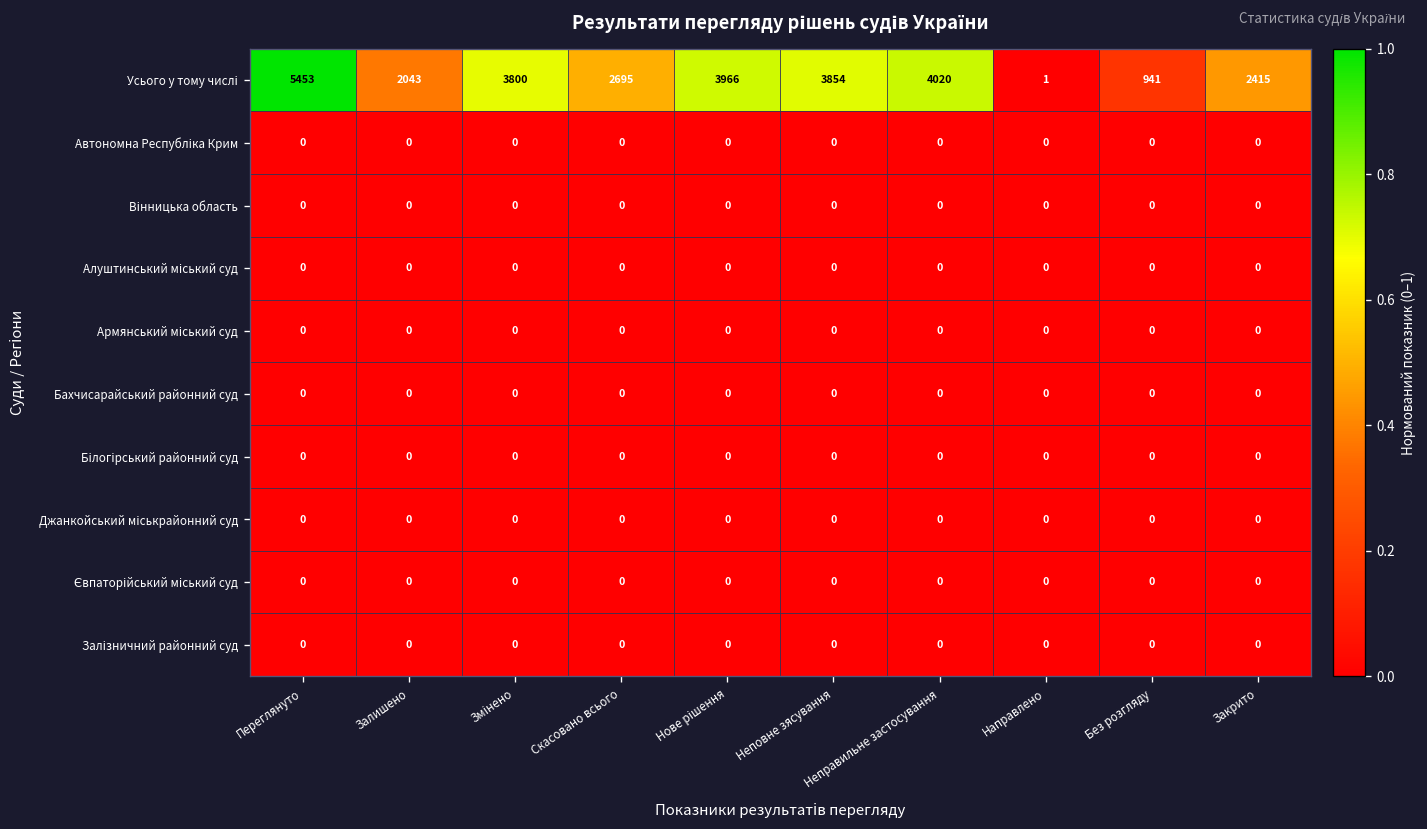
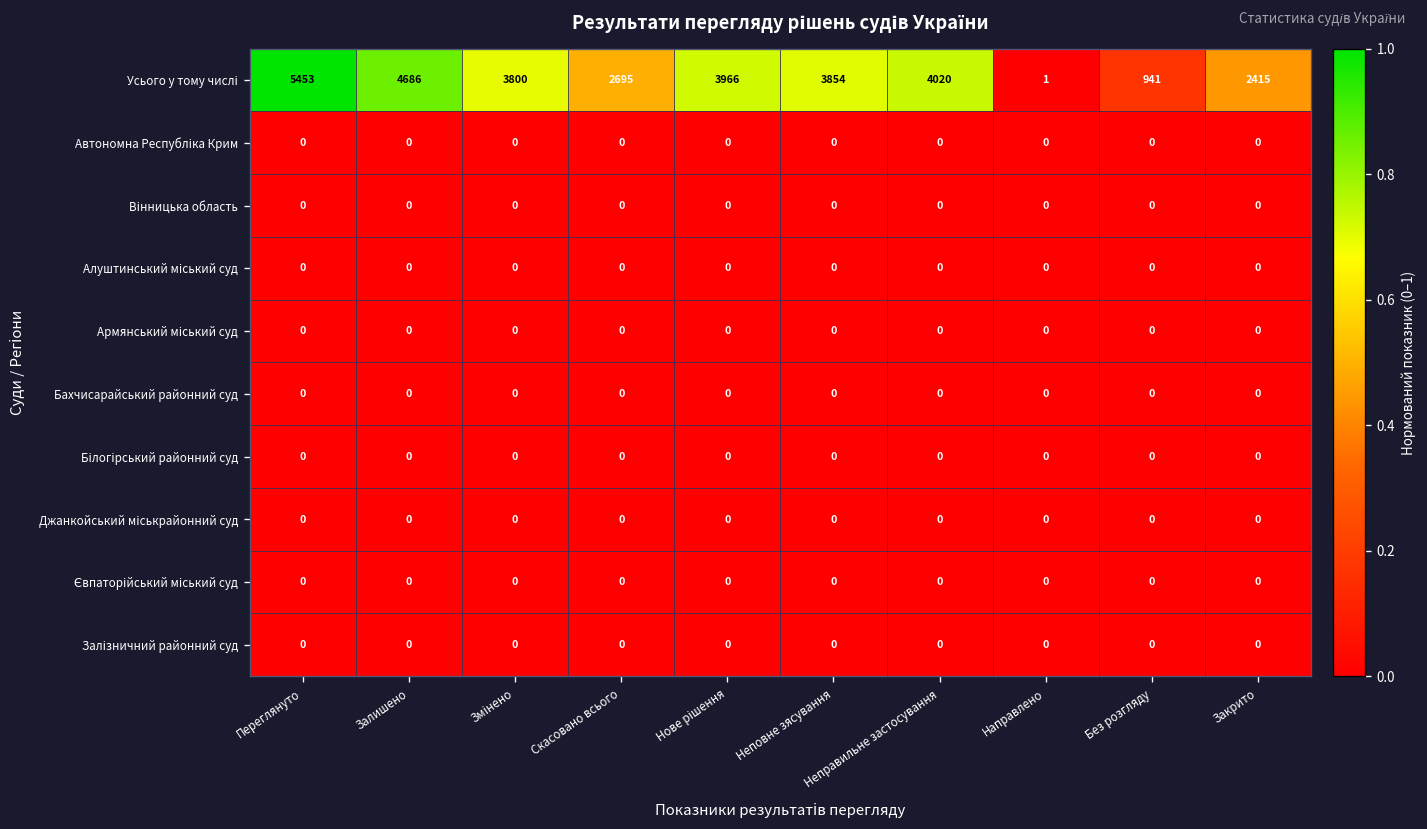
  {
    "Усього у тому числі": {
      "Переглянуто": 5453,
-     "Залишено": 2043,
+     "Залишено": 4686,
      "Змінено": 3800,
      "Скасовано всього": 2695,
      "Нове рішення": 3966,
      "Неповне зясування": 3854,
      "Неправильне застосування": 4020,
      "Направлено": 1,
      "Без розгляду": 941,
      "Закрито": 2415
    },
    "Автономна Республіка Крим": {
      "Переглянуто": 0,
      "Залишено": 0,
      "Змінено": 0,
      "Скасовано всього": 0,
      "Нове рішення": 0,
      "Неповне зясування": 0,
      "Неправильне застосування": 0,
      "Направлено": 0,
      "Без розгляду": 0,
      "Закрито": 0
    },
    "Вінницька область": {
      "Переглянуто": 0,
      "Залишено": 0,
      "Змінено": 0,
      "Скасовано всього": 0,
      "Нове рішення": 0,
      "Неповне зясування": 0,
      "Неправильне застосування": 0,
      "Направлено": 0,
      "Без розгляду": 0,
      "Закрито": 0
    },
    "Алуштинський міський суд": {
      "Переглянуто": 0,
      "Залишено": 0,
      "Змінено": 0,
      "Скасовано всього": 0,
      "Нове рішення": 0,
      "Неповне зясування": 0,
      "Неправильне застосування": 0,
      "Направлено": 0,
      "Без розгляду": 0,
      "Закрито": 0
    },
    "Армянський міський суд": {
      "Переглянуто": 0,
      "Залишено": 0,
      "Змінено": 0,
      "Скасовано всього": 0,
      "Нове рішення": 0,
      "Неповне зясування": 0,
      "Неправильне застосування": 0,
      "Направлено": 0,
      "Без розгляду": 0,
      "Закрито": 0
    },
    "Бахчисарайський районний суд": {
      "Переглянуто": 0,
      "Залишено": 0,
      "Змінено": 0,
      "Скасовано всього": 0,
      "Нове рішення": 0,
      "Неповне зясування": 0,
      "Неправильне застосування": 0,
      "Направлено": 0,
      "Без розгляду": 0,
      "Закрито": 0
    },
    "Білогірський районний суд": {
      "Переглянуто": 0,
      "Залишено": 0,
      "Змінено": 0,
      "Скасовано всього": 0,
      "Нове рішення": 0,
      "Неповне зясування": 0,
      "Неправильне застосування": 0,
      "Направлено": 0,
      "Без розгляду": 0,
      "Закрито": 0
    },
    "Джанкойський міськрайонний суд": {
      "Переглянуто": 0,
      "Залишено": 0,
      "Змінено": 0,
      "Скасовано всього": 0,
      "Нове рішення": 0,
      "Неповне зясування": 0,
      "Неправильне застосування": 0,
      "Направлено": 0,
      "Без розгляду": 0,
      "Закрито": 0
    },
    "Євпаторійський міський суд": {
      "Переглянуто": 0,
      "Залишено": 0,
      "Змінено": 0,
      "Скасовано всього": 0,
      "Нове рішення": 0,
      "Неповне зясування": 0,
      "Неправильне застосування": 0,
      "Направлено": 0,
      "Без розгляду": 0,
      "Закрито": 0
    },
    "Залізничний районний суд": {
      "Переглянуто": 0,
      "Залишено": 0,
      "Змінено": 0,
      "Скасовано всього": 0,
      "Нове рішення": 0,
      "Неповне зясування": 0,
      "Неправильне застосування": 0,
      "Направлено": 0,
      "Без розгляду": 0,
      "Закрито": 0
    }
  }
